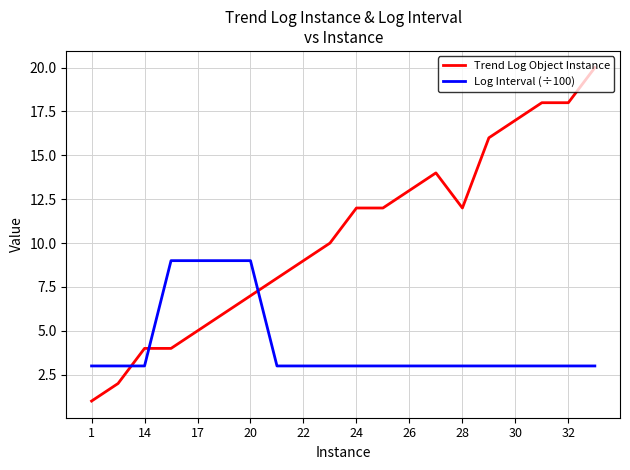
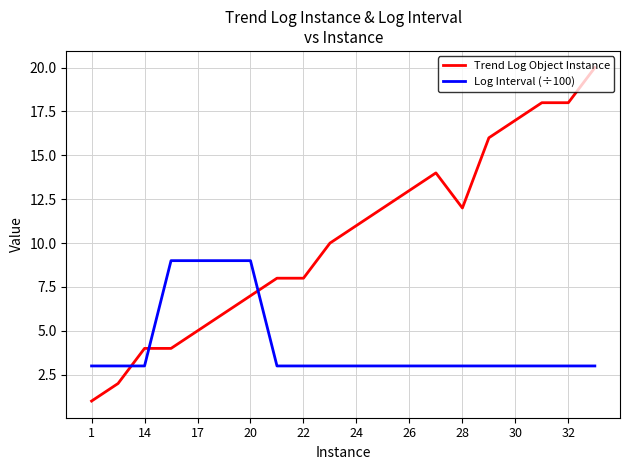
  {
    "Trend Log Object Instance": {
      "14": 4,
      "20": 7,
-     "22": 9,
-     "24": 12,
+     "22": 8,
+     "24": 11,
      "26": 13,
      "28": 12,
      "30": 17,
      "32": 18
    },
    "Log Interval (÷100)": {
      "14": 3,
      "20": 9,
      "22": 3,
      "24": 3,
      "26": 3,
      "28": 3,
      "30": 3,
      "32": 3
    }
  }
